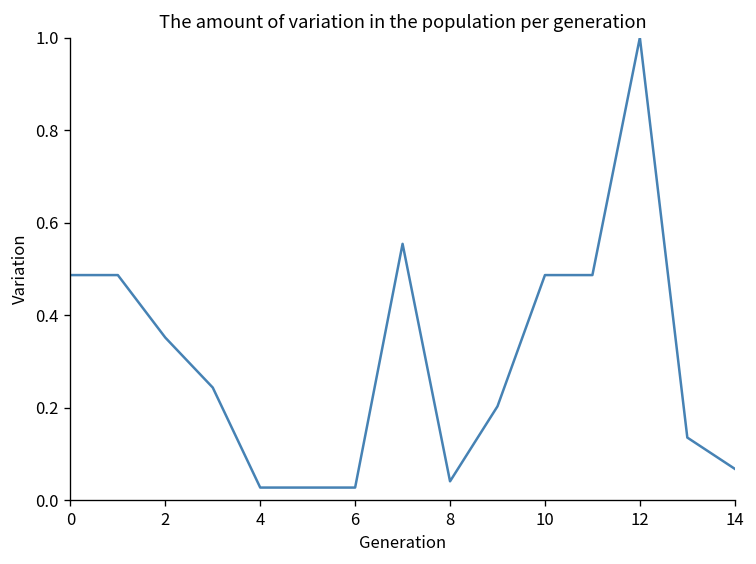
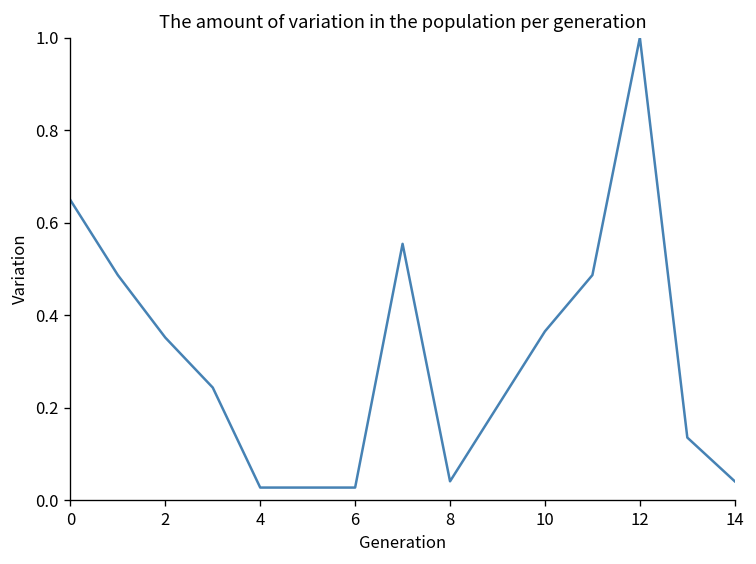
  {
-   "0": 0.49,
+   "0": 0.65,
    "2": 0.35,
    "4": 0.03,
    "6": 0.03,
    "8": 0.04,
-   "10": 0.49,
+   "10": 0.36,
    "12": 1.00,
-   "14": 0.07
+   "14": 0.04
  }
